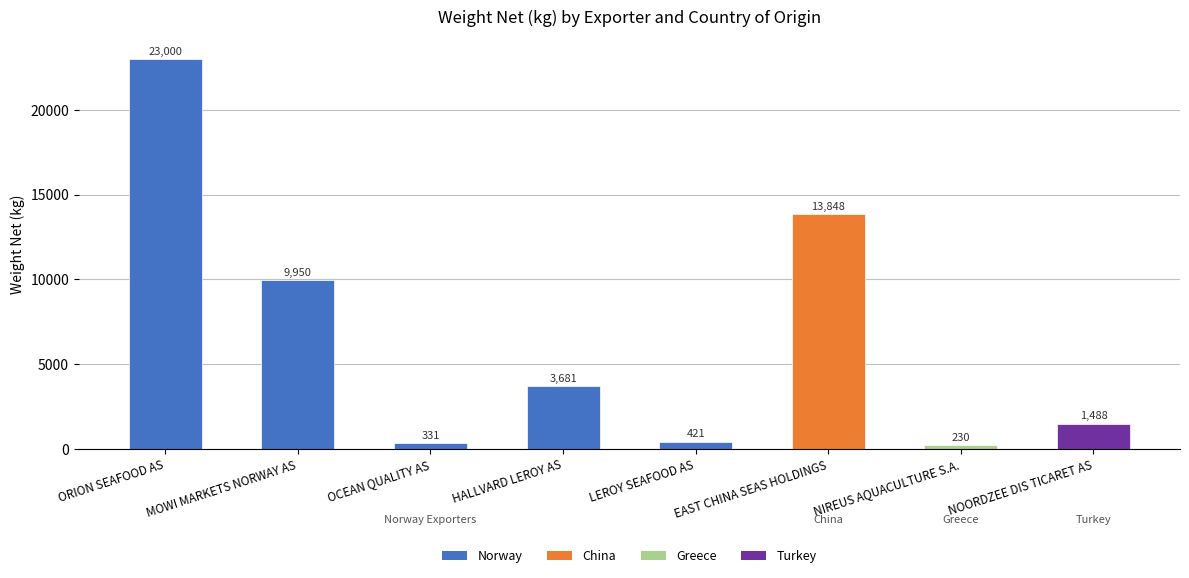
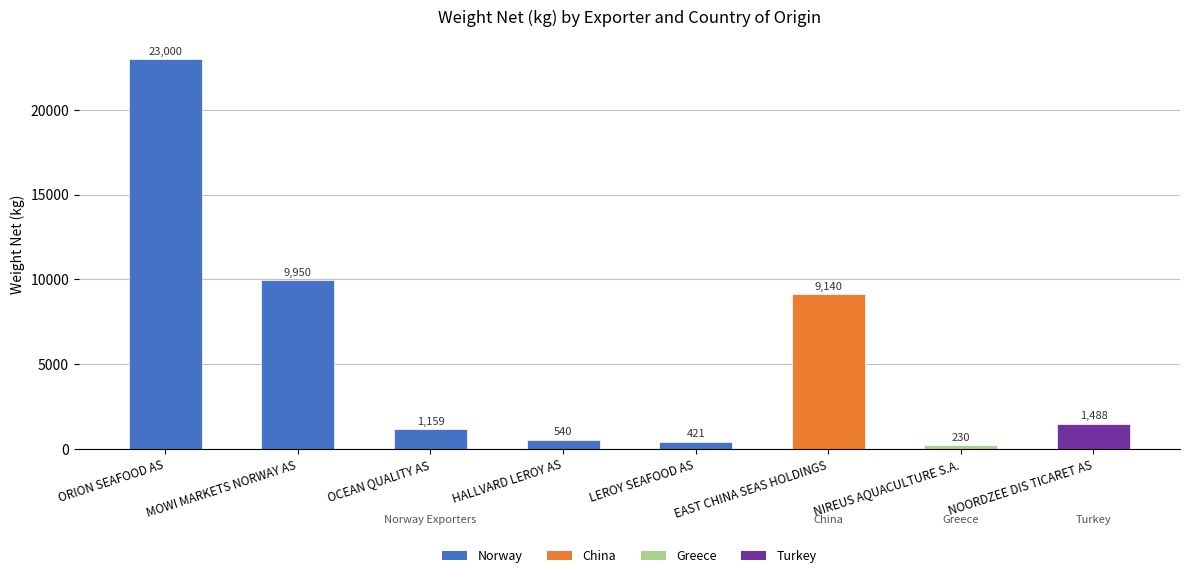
  {
    "ORION SEAFOOD AS": "23,000",
    "MOWI MARKETS NORWAY AS": "9,950",
-   "OCEAN QUALITY AS": "331",
-   "HALLVARD LEROY AS": "3,681",
+   "OCEAN QUALITY AS": "1,159",
+   "HALLVARD LEROY AS": "540",
    "LEROY SEAFOOD AS": "421",
-   "EAST CHINA SEAS HOLDINGS": "13,848",
+   "EAST CHINA SEAS HOLDINGS": "9,140",
    "NIREUS AQUACULTURE S.A.": "230",
    "NOORDZEE DIS TICARET AS": "1,488"
  }
